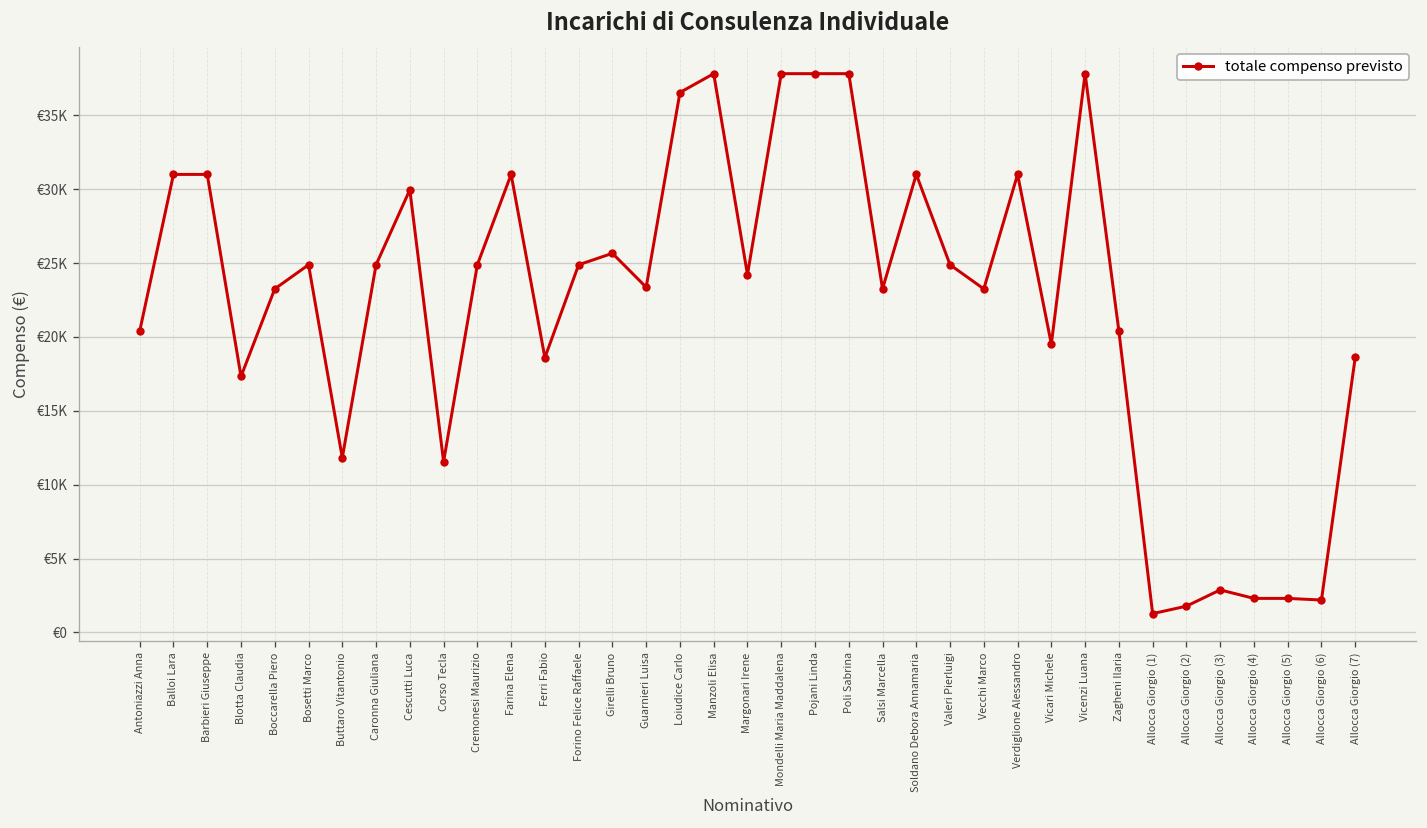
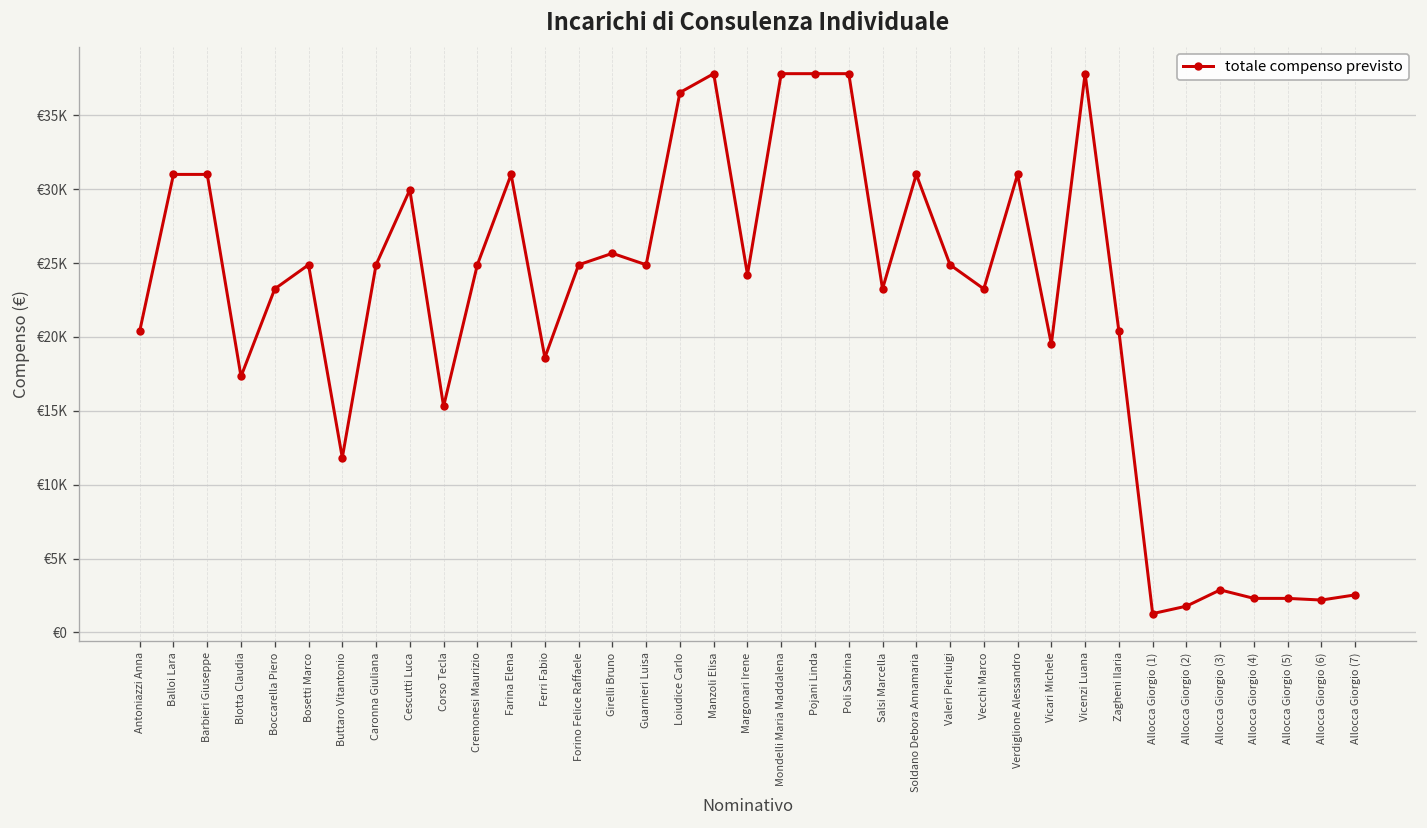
  {
    "Antoniazzi Anna": "€20400",
    "Balloi Lara": "€31000",
    "Barbieri Giuseppe": "€31000",
    "Blotta Claudia": "€17300",
    "Boccarella Piero": "€23300",
    "Bosetti Marco": "€24900",
    "Buttaro Vitantonio": "€11800",
    "Caronna Giuliana": "€24900",
    "Cescutti Luca": "€30000",
-   "Corso Tecla": "€11600",
+   "Corso Tecla": "€15300",
    "Cremonesi Maurizio": "€24900",
    "Farina Elena": "€31000",
    "Ferri Fabio": "€18600",
    "Forino Felice Raffaele": "€24900",
    "Girelli Bruno": "€25700",
-   "Guarnieri Luisa": "€23400",
+   "Guarnieri Luisa": "€24900",
    "Loiudice Carlo": "€36600",
    "Manzoli Elisa": "€37800",
    "Margonari Irene": "€24200",
    "Mondelli Maria Maddalena": "€37800",
    "Pojani Linda": "€37800",
    "Poli Sabrina": "€37800",
    "Salsi Marcella": "€23300",
    "Soldano Debora Annamaria": "€31000",
    "Valeri Pierluigi": "€24900",
    "Vecchi Marco": "€23300",
    "Verdiglione Alessandro": "€31000",
    "Vicari Michele": "€19500",
    "Vicenzi Luana": "€37800",
    "Zagheni Ilaria": "€20400",
    "Allocca Giorgio (1)": "€1300",
    "Allocca Giorgio (2)": "€1800",
    "Allocca Giorgio (3)": "€2900",
    "Allocca Giorgio (4)": "€2300",
    "Allocca Giorgio (5)": "€2300",
    "Allocca Giorgio (6)": "€2200",
-   "Allocca Giorgio (7)": "€18600"
+   "Allocca Giorgio (7)": "€2500"
  }
